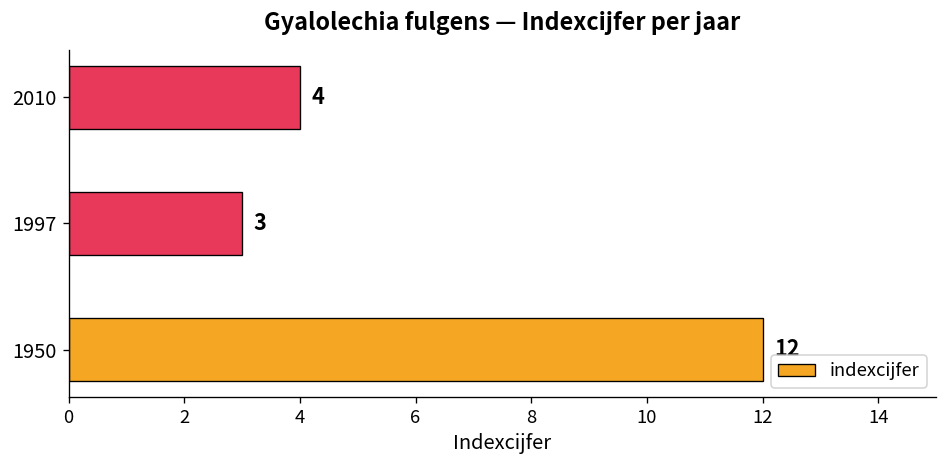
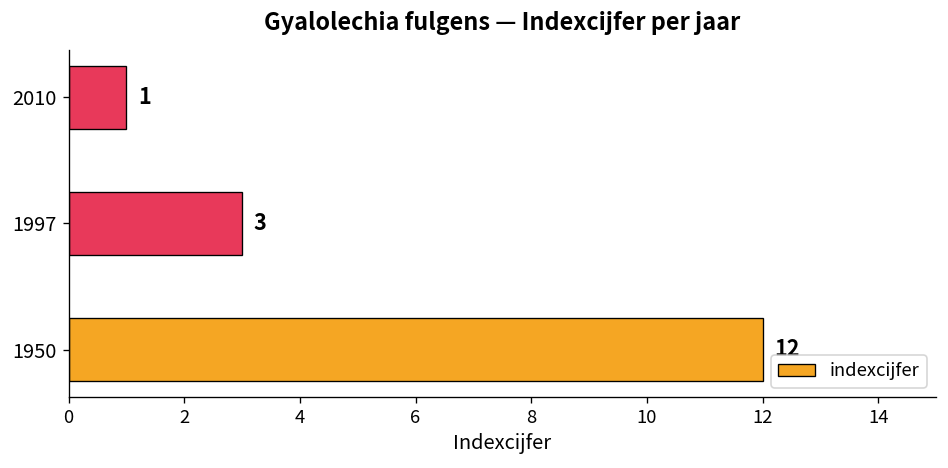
  {
-   "2010": 4,
+   "2010": 1,
    "1997": 3
  }
